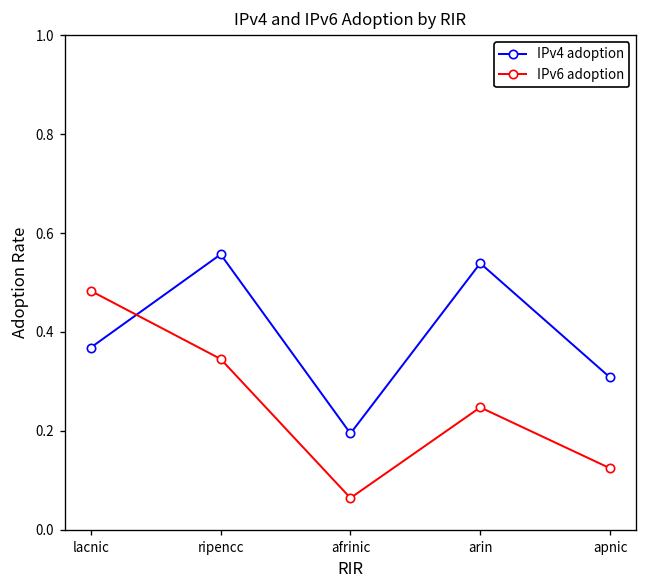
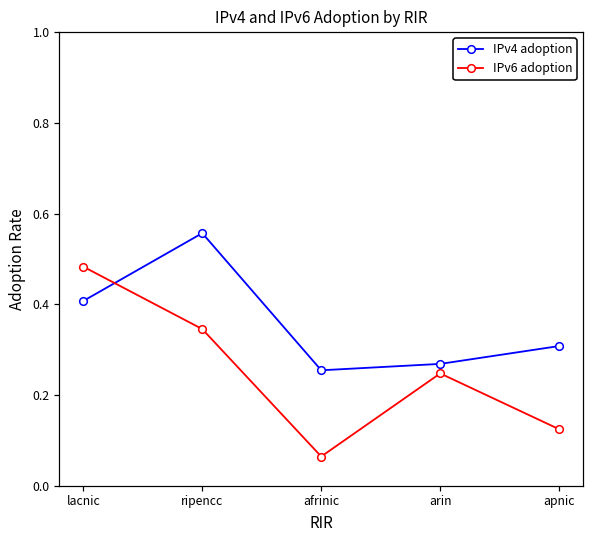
  {
    "IPv4 adoption": {
-     "lacnic": 0.37,
+     "lacnic": 0.41,
      "ripencc": 0.56,
-     "afrinic": 0.19,
-     "arin": 0.54,
+     "afrinic": 0.25,
+     "arin": 0.27,
      "apnic": 0.31
    },
    "IPv6 adoption": {
      "lacnic": 0.48,
      "ripencc": 0.35,
      "afrinic": 0.06,
      "arin": 0.25,
      "apnic": 0.12
    }
  }
